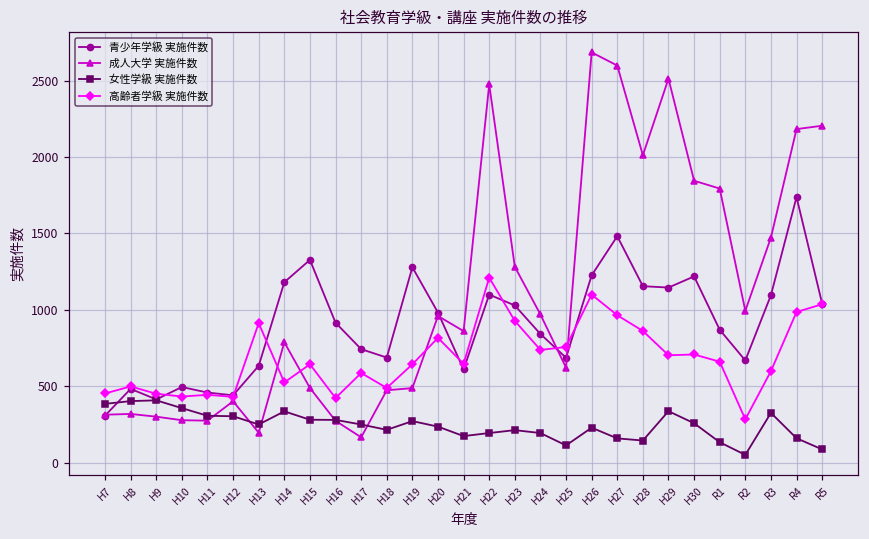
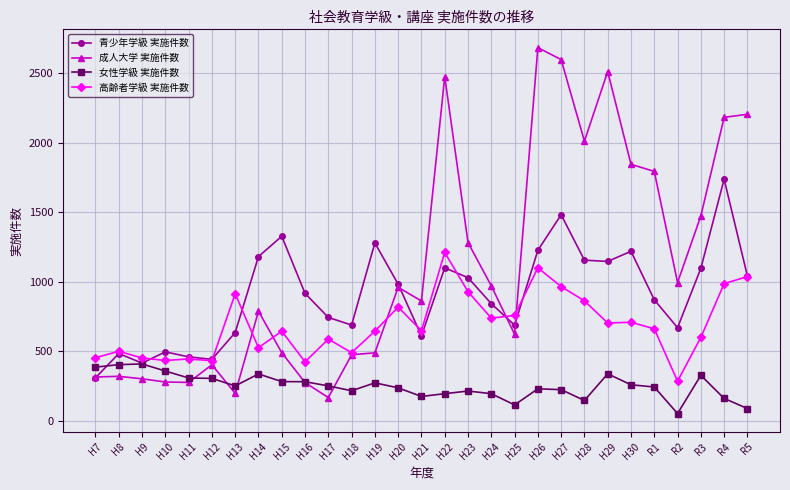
  {
    "青少年学級 実施件数": {
      "H10": 500,
      "H13": 630,
      "H14": 1180,
      "H15": 1330,
      "H16": 920,
      "H17": 740,
      "H18": 690,
      "H19": 1280,
      "H20": 980,
      "H21": 610,
      "H22": 1100,
      "H23": 1030,
      "H24": 840,
      "H25": 690,
      "H26": 1230,
      "H27": 1480,
      "H28": 1160,
      "H29": 1150,
      "H30": 1220,
      "R1": 870,
      "R2": 670,
      "R3": 1100,
      "R4": 1740
    },
    "成人大学 実施件数": {
      "H8": 320,
      "H9": 300,
      "H10": 280,
      "H11": 280,
      "H12": 400,
      "H13": 200,
      "H14": 790,
      "H15": 490,
      "H17": 170,
      "H19": 490,
      "H20": 960,
      "H21": 860,
      "H22": 2480,
      "H23": 1280,
      "H24": 970,
      "H25": 620,
      "H26": 2690,
      "H27": 2600,
      "H28": 2010,
      "H29": 2510,
      "H30": 1850,
      "R1": 1790,
      "R2": 990,
      "R3": 1470,
      "R4": 2180,
      "R5": 2210
    },
    "女性学級 実施件数": {
      "H7": 390,
      "H8": 400,
      "H10": 360,
      "H11": 310,
      "H12": 300,
      "H13": 250,
      "H14": 340,
      "H15": 280,
      "H17": 250,
      "H18": 220,
      "H19": 270,
      "H20": 240,
      "H21": 170,
      "H22": 190,
      "H23": 210,
      "H24": 190,
      "H25": 110,
      "H26": 230,
-     "H27": 160,
+     "H27": 220,
      "H28": 150,
      "H29": 340,
      "H30": 260,
-     "R1": 130,
+     "R1": 240,
      "R2": 50,
      "R3": 330,
      "R4": 160,
      "R5": 90
    },
    "高齢者学級 実施件数": {
      "H7": 450,
      "H9": 450,
      "H10": 430,
      "H13": 910,
      "H14": 530,
      "H15": 640,
      "H16": 420,
      "H17": 590,
      "H19": 640,
      "H20": 820,
      "H21": 650,
      "H22": 1210,
      "H23": 930,
      "H24": 740,
      "H25": 760,
      "H26": 1100,
      "H27": 970,
      "H28": 860,
      "H29": 700,
      "H30": 710,
      "R1": 660,
      "R2": 280,
      "R3": 600,
      "R4": 990
    }
  }
